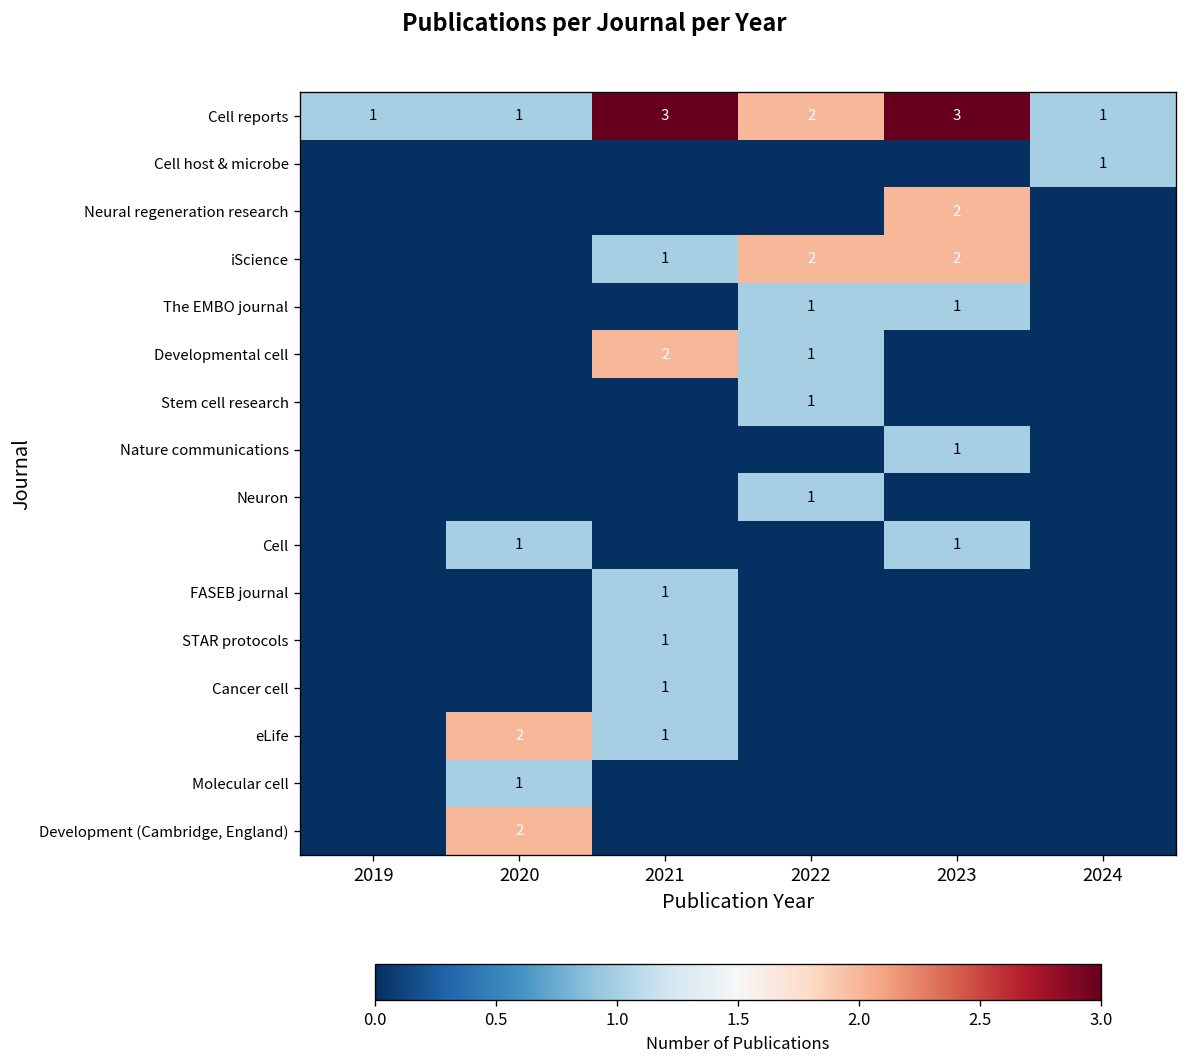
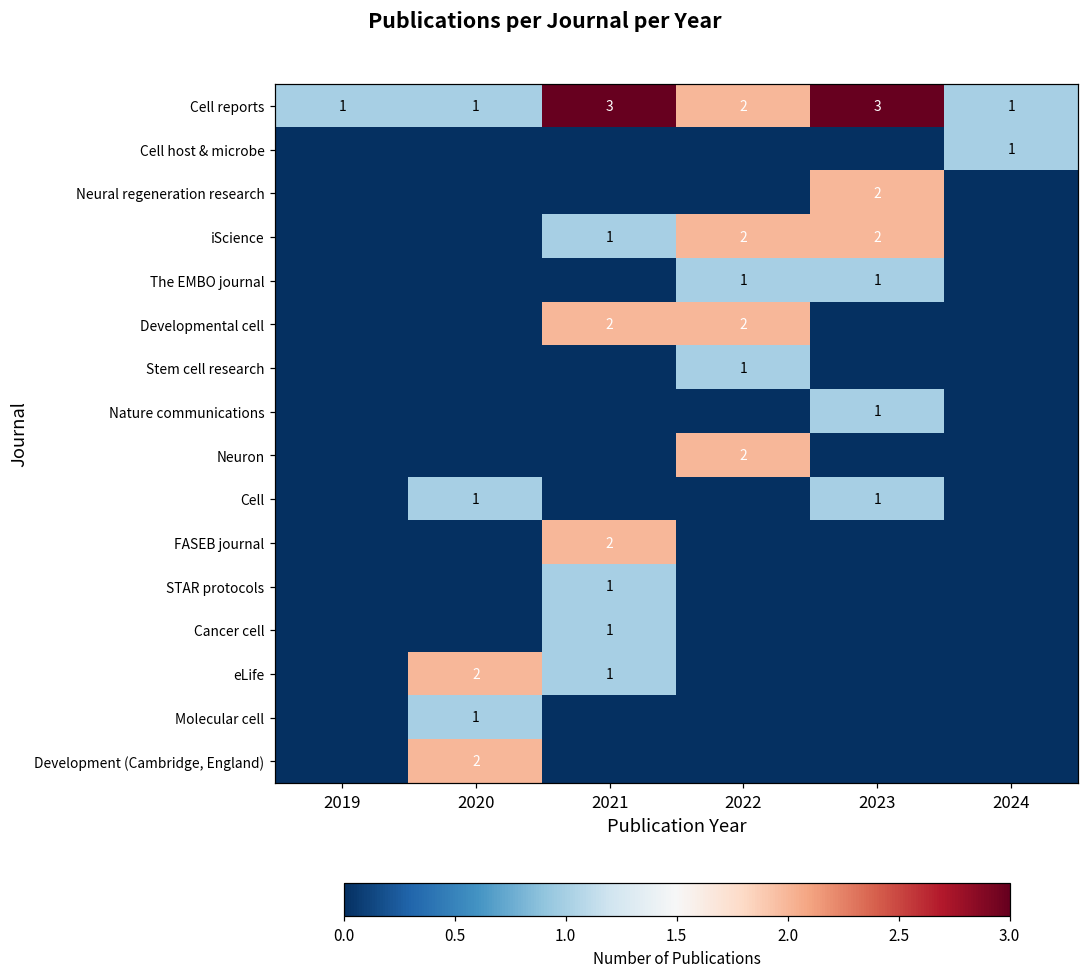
  {
    "Cell reports": {
      "2019": 1,
      "2020": 1,
      "2021": 3,
      "2022": 2,
      "2023": 3,
      "2024": 1
    },
    "Cell host & microbe": {
      "2024": 1
    },
    "Neural regeneration research": {
      "2023": 2
    },
    "iScience": {
      "2021": 1,
      "2022": 2,
      "2023": 2
    },
    "The EMBO journal": {
      "2022": 1,
      "2023": 1
    },
    "Developmental cell": {
      "2021": 2,
-     "2022": 1
+     "2022": 2
    },
    "Stem cell research": {
      "2022": 1
    },
    "Nature communications": {
      "2023": 1
    },
    "Neuron": {
-     "2022": 1
+     "2022": 2
    },
    "Cell": {
      "2020": 1,
      "2023": 1
    },
    "FASEB journal": {
-     "2021": 1
+     "2021": 2
    },
    "STAR protocols": {
      "2021": 1
    },
    "Cancer cell": {
      "2021": 1
    },
    "eLife": {
      "2020": 2,
      "2021": 1
    },
    "Molecular cell": {
      "2020": 1
    },
    "Development (Cambridge, England)": {
      "2020": 2
    }
  }
